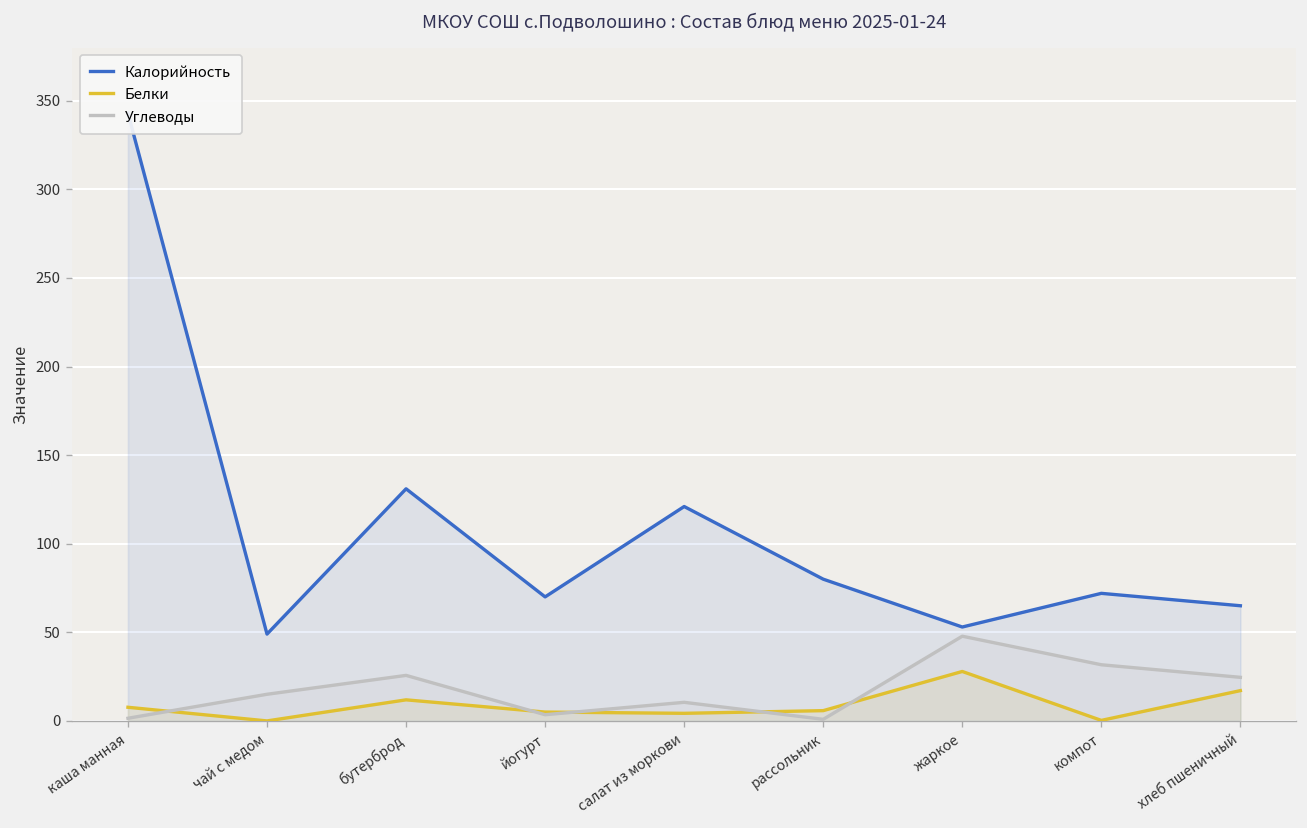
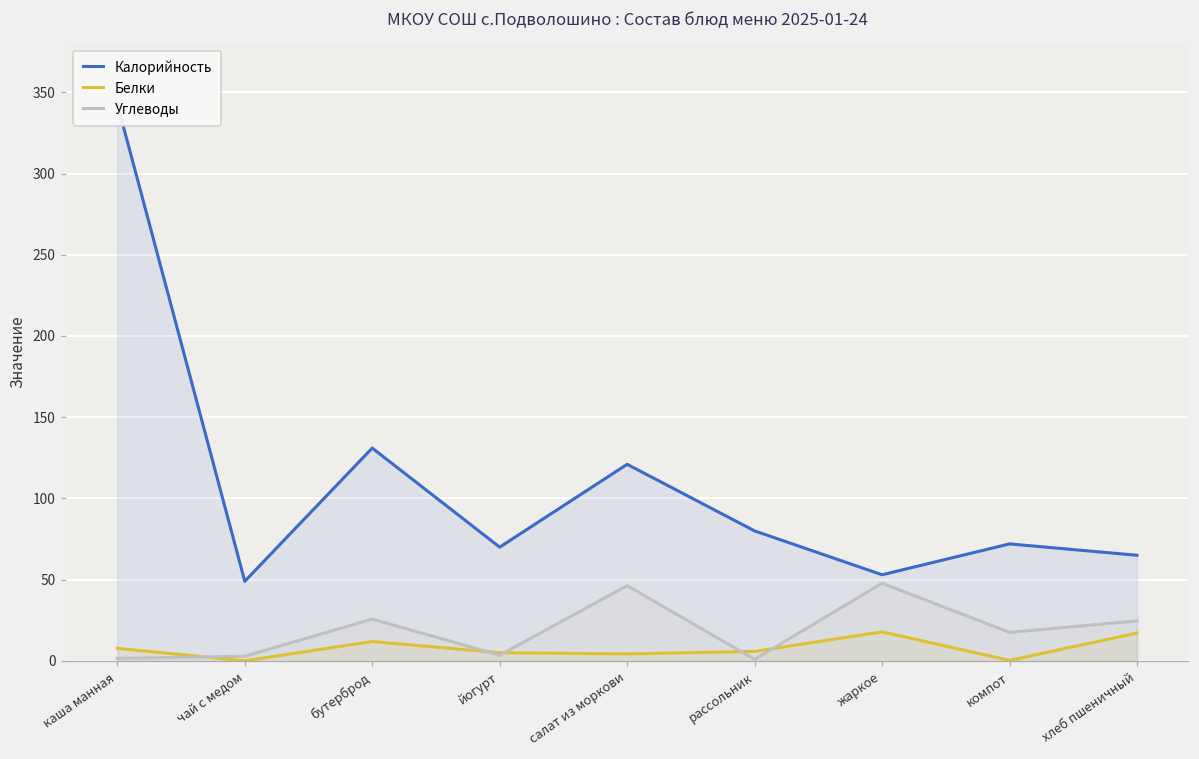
  {
    "Калорийность": {
      "чай с медом": 49,
      "бутерброд": 131,
      "йогурт": 70,
      "салат из моркови": 121,
      "рассольник": 80,
      "жаркое": 53,
      "компот": 72,
      "хлеб пшеничный": 65
    },
    "Белки": {
      "каша манная": 8,
      "чай с медом": 0,
      "бутерброд": 12,
      "салат из моркови": 4,
      "рассольник": 6,
-     "жаркое": 28,
+     "жаркое": 18,
      "компот": 0,
      "хлеб пшеничный": 17
    },
    "Углеводы": {
      "каша манная": 2,
-     "чай с медом": 15,
+     "чай с медом": 3,
      "бутерброд": 26,
-     "салат из моркови": 11,
+     "салат из моркови": 46,
      "рассольник": 1,
      "жаркое": 48,
-     "компот": 32,
+     "компот": 18,
      "хлеб пшеничный": 25
    }
  }
